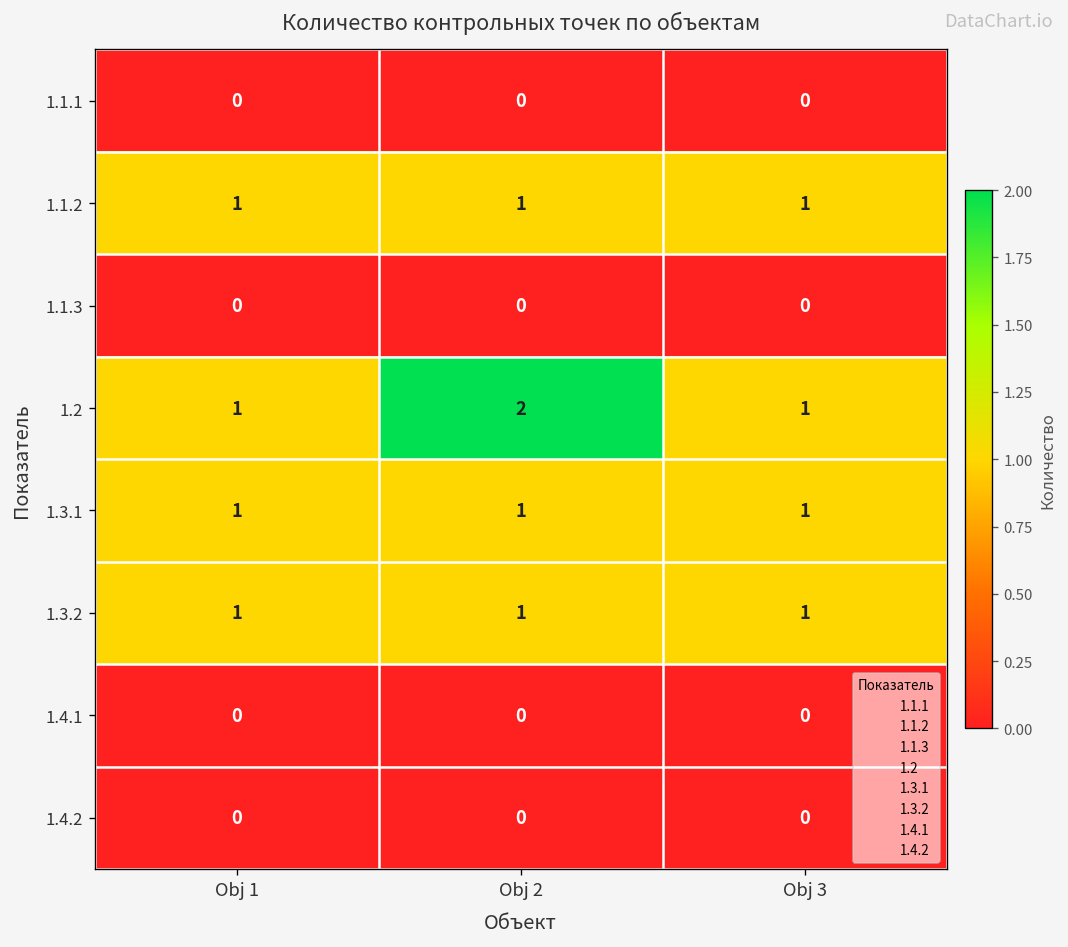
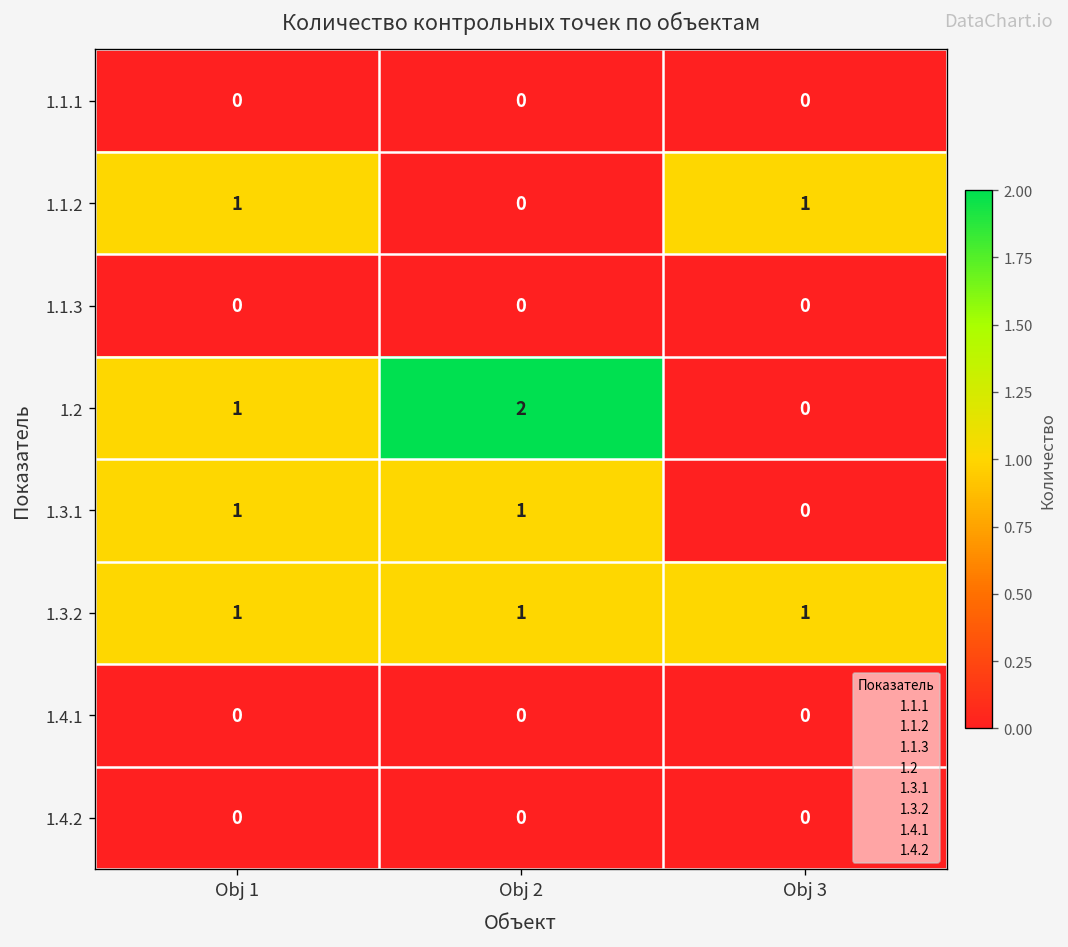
  {
    "1.1.1": {
      "Obj 1": 0,
      "Obj 2": 0,
      "Obj 3": 0
    },
    "1.1.2": {
      "Obj 1": 1,
-     "Obj 2": 1,
+     "Obj 2": 0,
      "Obj 3": 1
    },
    "1.1.3": {
      "Obj 1": 0,
      "Obj 2": 0,
      "Obj 3": 0
    },
    "1.2": {
      "Obj 1": 1,
      "Obj 2": 2,
-     "Obj 3": 1
+     "Obj 3": 0
    },
    "1.3.1": {
      "Obj 1": 1,
      "Obj 2": 1,
-     "Obj 3": 1
+     "Obj 3": 0
    },
    "1.3.2": {
      "Obj 1": 1,
      "Obj 2": 1,
      "Obj 3": 1
    },
    "1.4.1": {
      "Obj 1": 0,
      "Obj 2": 0,
      "Obj 3": 0
    },
    "1.4.2": {
      "Obj 1": 0,
      "Obj 2": 0,
      "Obj 3": 0
    }
  }
